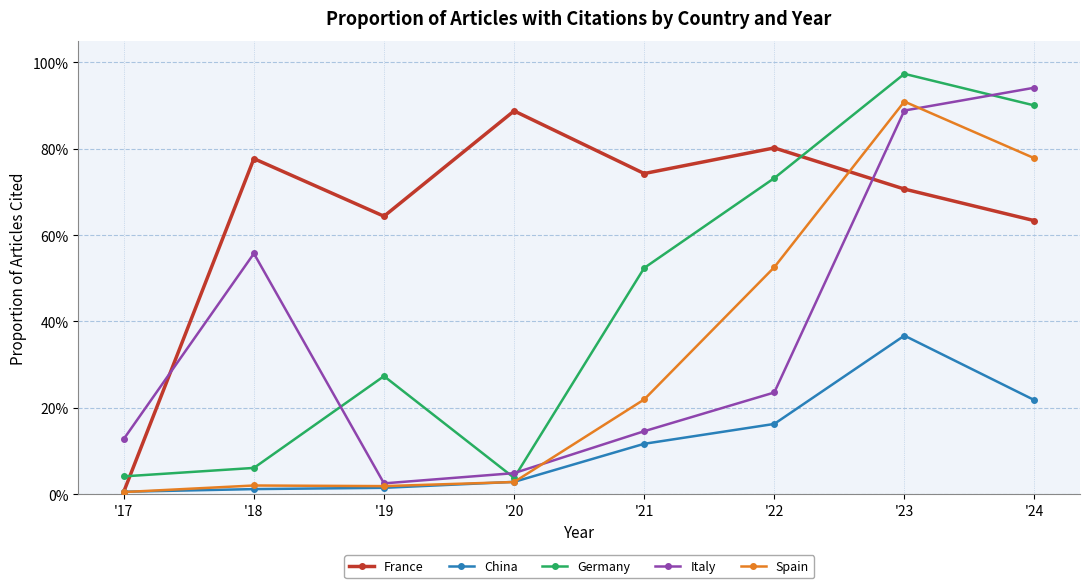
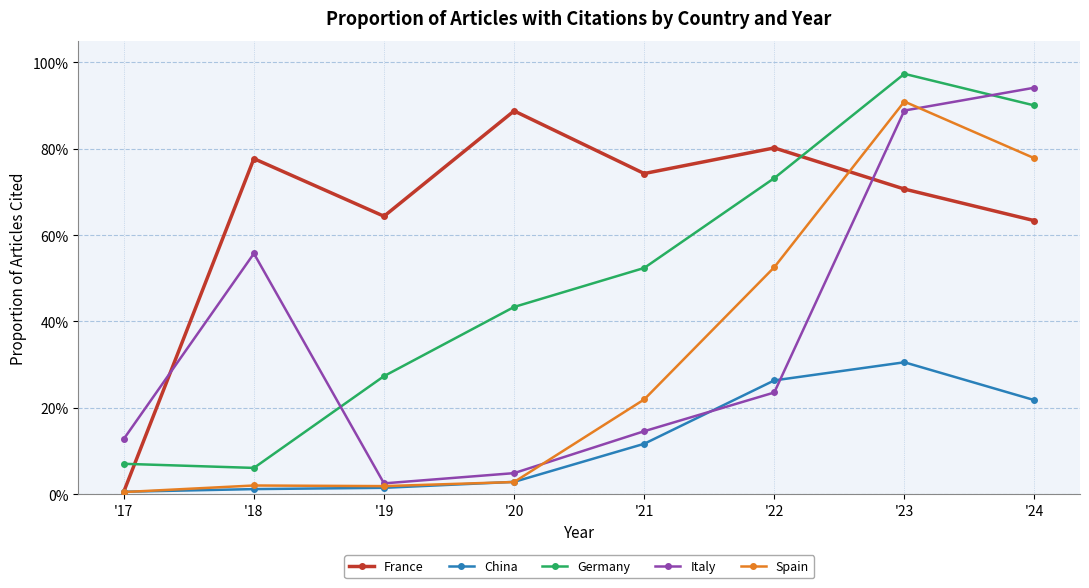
  {
    "France": {
      "'18": "78%",
      "'19": "64%",
      "'20": "89%",
      "'21": "74%",
      "'22": "80%",
      "'23": "71%",
      "'24": "63%"
    },
    "China": {
      "'18": "1%",
      "'21": "12%",
-     "'22": "16%",
-     "'23": "37%",
+     "'22": "26%",
+     "'23": "31%",
      "'24": "22%"
    },
    "Germany": {
-     "'17": "4%",
+     "'17": "7%",
      "'18": "6%",
      "'19": "27%",
-     "'20": "4%",
+     "'20": "43%",
      "'21": "52%",
      "'22": "73%",
      "'23": "97%",
      "'24": "90%"
    },
    "Italy": {
      "'17": "13%",
      "'18": "56%",
      "'19": "3%",
      "'20": "5%",
      "'21": "15%",
      "'22": "24%",
      "'23": "89%",
      "'24": "94%"
    },
    "Spain": {
      "'18": "2%",
      "'21": "22%",
      "'22": "53%",
      "'23": "91%",
      "'24": "78%"
    }
  }
